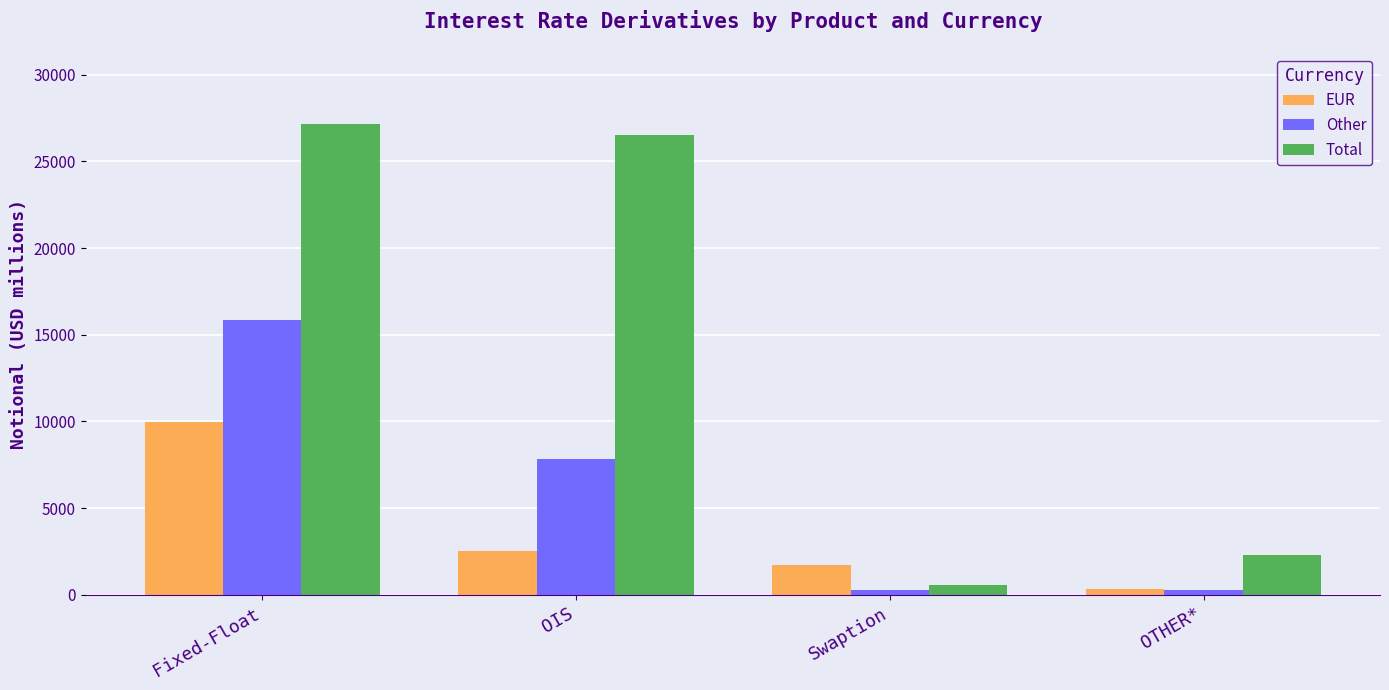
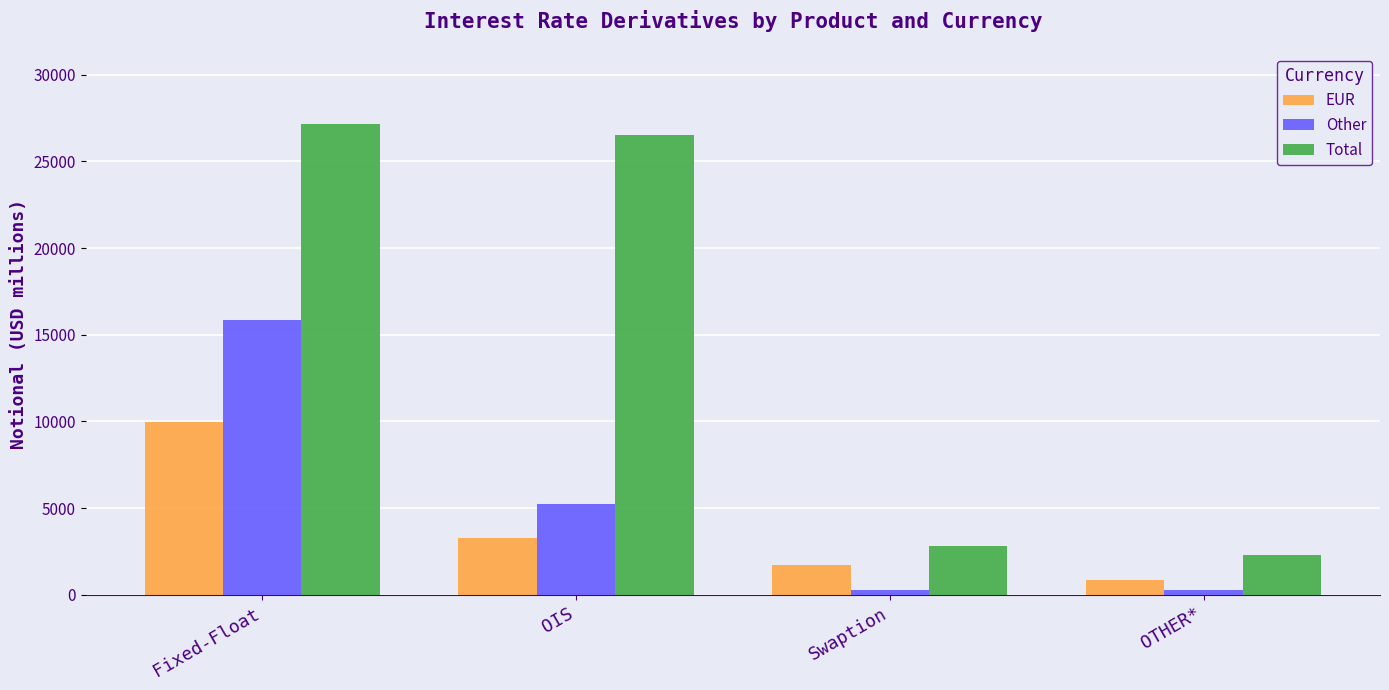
  {
    "EUR": {
      "Fixed-Float": 10000,
-     "OIS": 2500,
+     "OIS": 3300,
      "Swaption": 1700,
-     "OTHER*": 300
+     "OTHER*": 800
    },
    "Other": {
      "Fixed-Float": 15800,
-     "OIS": 7900,
+     "OIS": 5300,
      "Swaption": 300,
      "OTHER*": 300
    },
    "Total": {
      "Fixed-Float": 27200,
      "OIS": 26500,
-     "Swaption": 500,
+     "Swaption": 2800,
      "OTHER*": 2300
    }
  }
